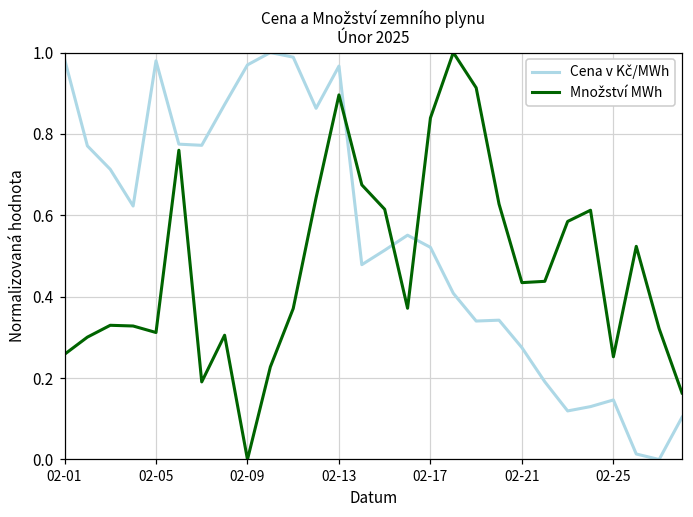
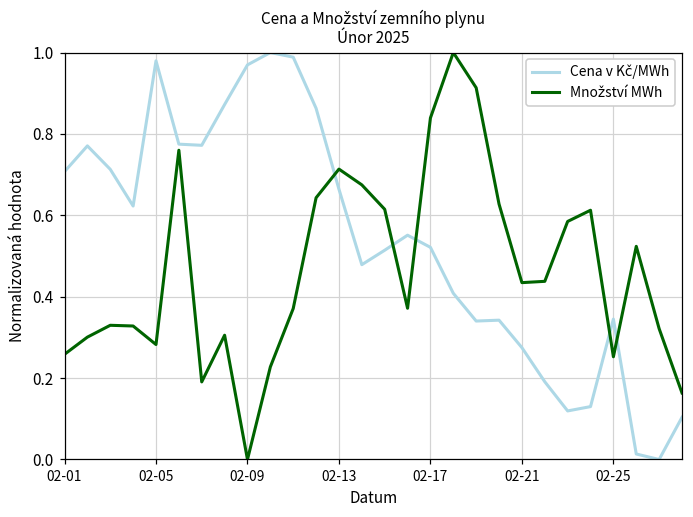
  {
    "Cena v Kč/MWh": {
-     "02-01": 0.98,
+     "02-01": 0.71,
      "02-05": 0.98,
      "02-09": 0.97,
-     "02-13": 0.97,
+     "02-13": 0.66,
      "02-17": 0.52,
      "02-21": 0.27,
-     "02-25": 0.15
+     "02-25": 0.34
    },
    "Množství MWh": {
      "02-01": 0.26,
-     "02-05": 0.31,
+     "02-05": 0.28,
      "02-09": 0.00,
-     "02-13": 0.90,
+     "02-13": 0.71,
      "02-17": 0.84,
      "02-21": 0.43,
      "02-25": 0.25
    }
  }
